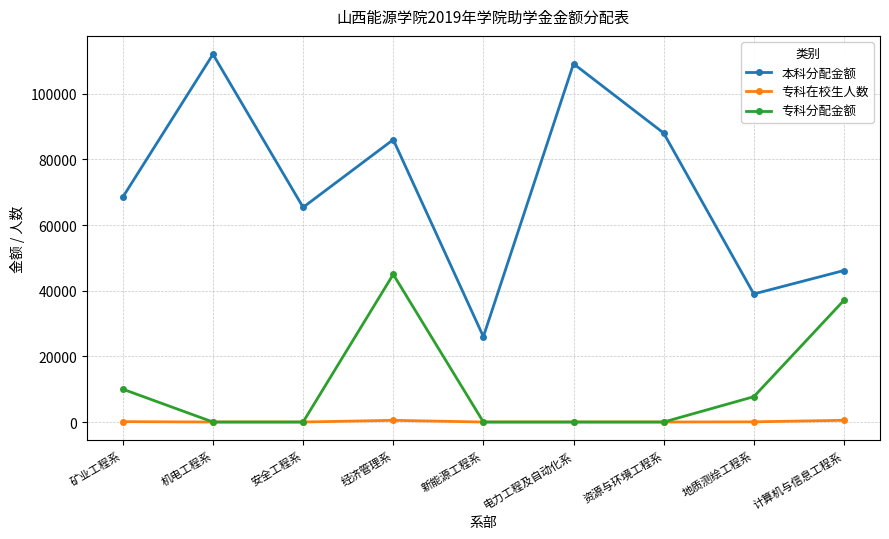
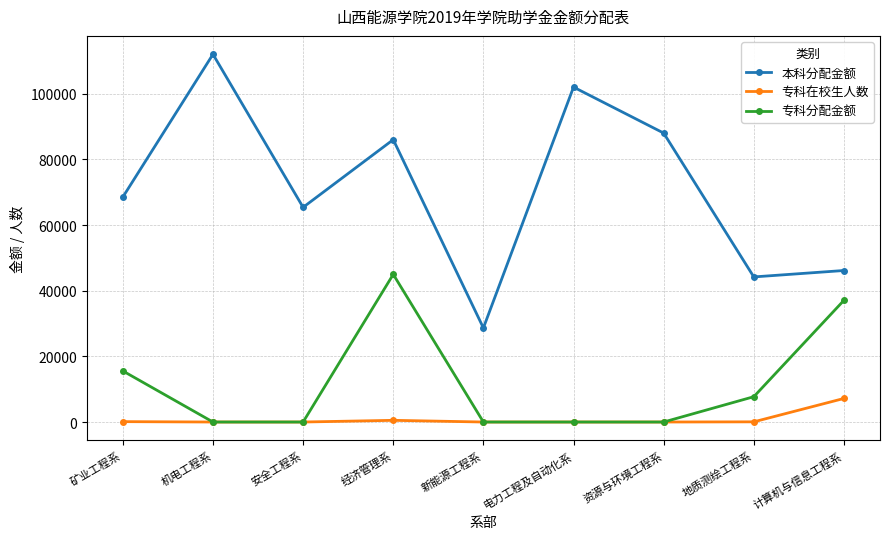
  {
    "本科分配金额": {
      "矿业工程系": 69000,
      "机电工程系": 112000,
      "安全工程系": 65000,
      "经济管理系": 86000,
-     "新能源工程系": 26000,
-     "电力工程及自动化系": 109000,
+     "新能源工程系": 29000,
+     "电力工程及自动化系": 102000,
      "资源与环境工程系": 88000,
-     "地质测绘工程系": 39000,
+     "地质测绘工程系": 44000,
      "计算机与信息工程系": 46000
    },
    "专科在校生人数": {
      "矿业工程系": 0,
      "经济管理系": 1000,
      "地质测绘工程系": 0,
-     "计算机与信息工程系": 1000
+     "计算机与信息工程系": 7000
    },
    "专科分配金额": {
-     "矿业工程系": 10000,
+     "矿业工程系": 16000,
      "经济管理系": 45000,
      "地质测绘工程系": 8000,
      "计算机与信息工程系": 37000
    }
  }
